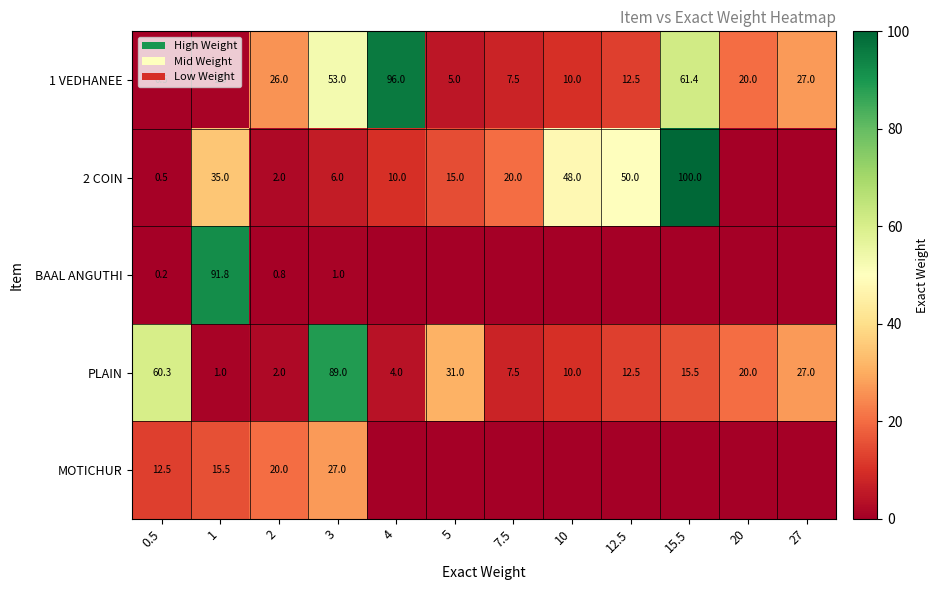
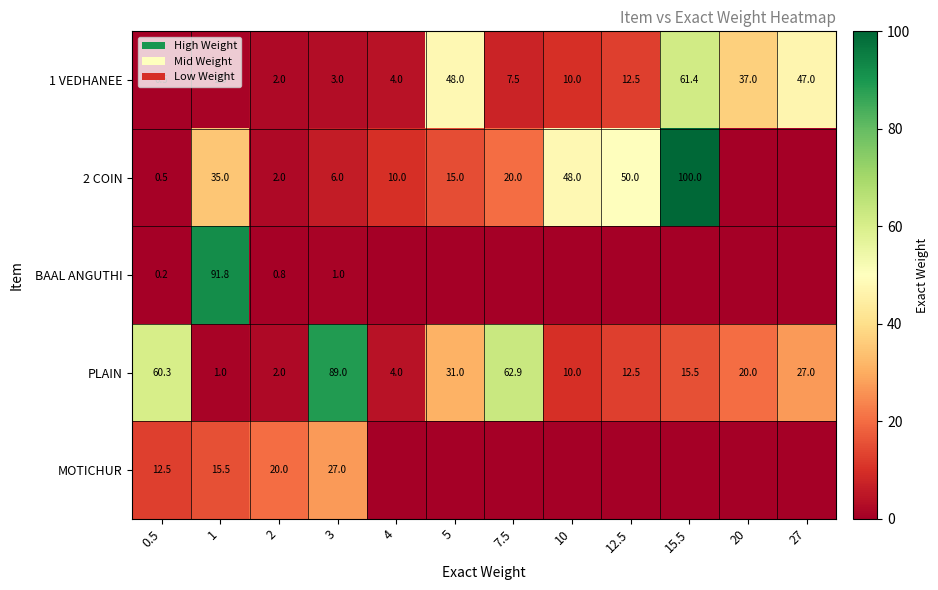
  {
    "1 VEDHANEE": {
-     "2": 26.0,
-     "3": 53.0,
-     "4": 96.0,
-     "5": 5.0,
+     "2": 2.0,
+     "3": 3.0,
+     "4": 4.0,
+     "5": 48.0,
      "7.5": 7.5,
      "10": 10.0,
      "12.5": 12.5,
      "15.5": 61.4,
-     "20": 20.0,
-     "27": 27.0
+     "20": 37.0,
+     "27": 47.0
    },
    "2 COIN": {
      "0.5": 0.5,
      "1": 35.0,
      "2": 2.0,
      "3": 6.0,
      "4": 10.0,
      "5": 15.0,
      "7.5": 20.0,
      "10": 48.0,
      "12.5": 50.0,
      "15.5": 100.0
    },
    "BAAL ANGUTHI": {
      "0.5": 0.2,
      "1": 91.8,
      "2": 0.8,
      "3": 1.0
    },
    "PLAIN": {
      "0.5": 60.3,
      "1": 1.0,
      "2": 2.0,
      "3": 89.0,
      "4": 4.0,
      "5": 31.0,
-     "7.5": 7.5,
+     "7.5": 62.9,
      "10": 10.0,
      "12.5": 12.5,
      "15.5": 15.5,
      "20": 20.0,
      "27": 27.0
    },
    "MOTICHUR": {
      "0.5": 12.5,
      "1": 15.5,
      "2": 20.0,
      "3": 27.0
    }
  }
